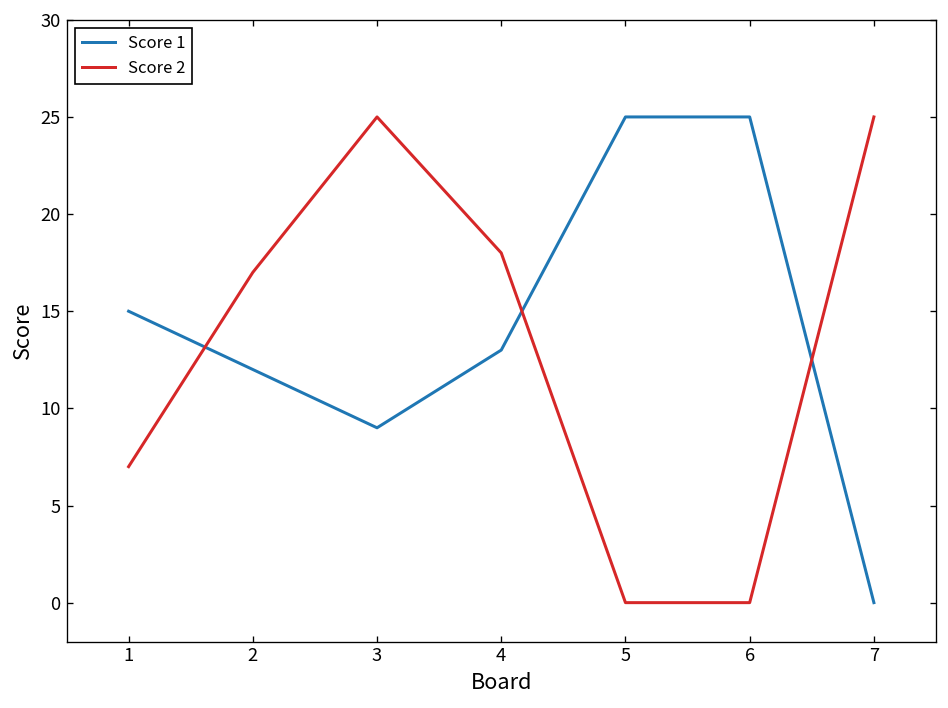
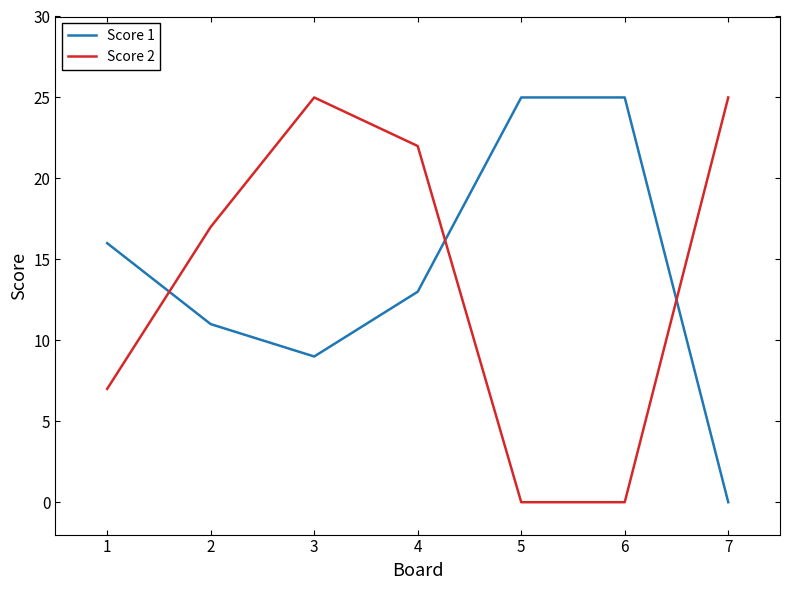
  {
    "Score 1": {
-     "1": 15,
-     "2": 12,
+     "1": 16,
+     "2": 11,
      "3": 9,
      "4": 13,
      "5": 25,
      "6": 25,
      "7": 0
    },
    "Score 2": {
      "1": 7,
      "2": 17,
      "3": 25,
-     "4": 18,
+     "4": 22,
      "5": 0,
      "6": 0,
      "7": 25
    }
  }
